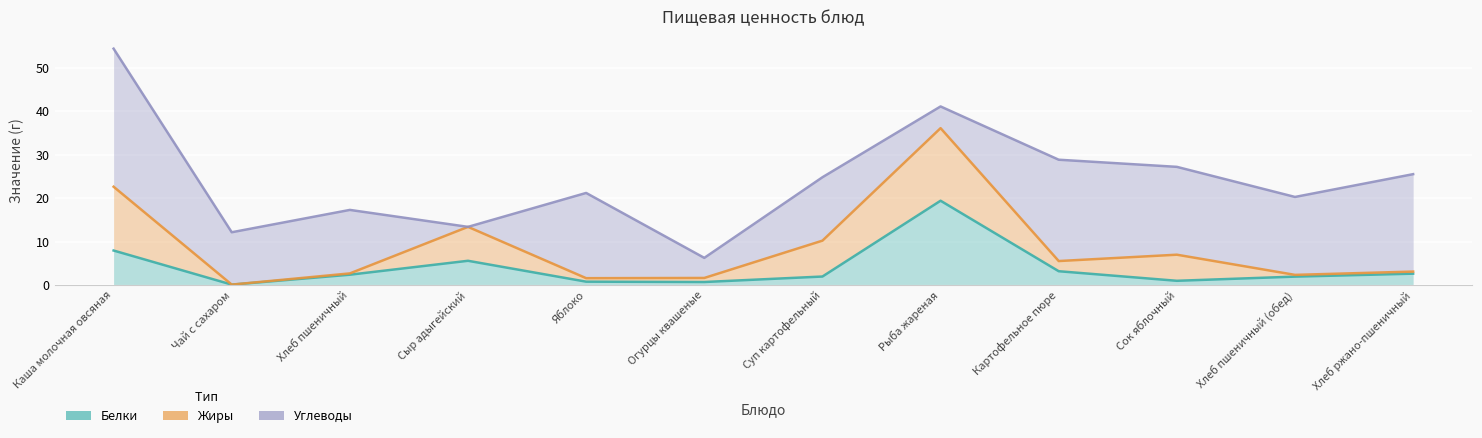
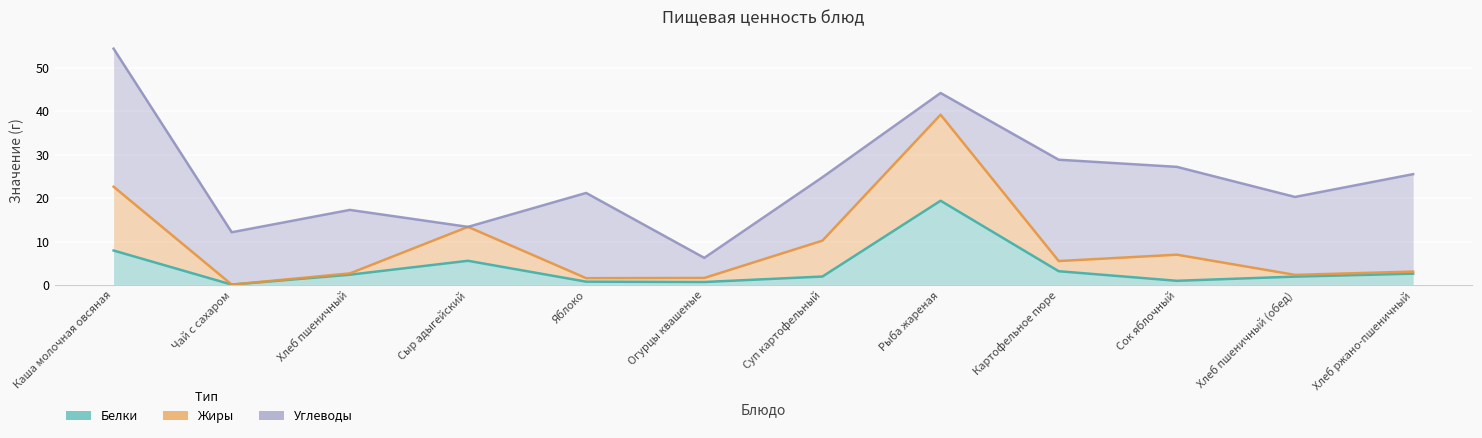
  {
    "Жиры": {
      "Каша молочная овсяная": 15,
      "Яблоко": 1,
      "Огурцы квашеные": 1,
      "Суп картофельный": 8,
-     "Рыба жареная": 17,
+     "Рыба жареная": 20,
      "Картофельное пюре": 2,
      "Сок яблочный": 6
    }
  }
